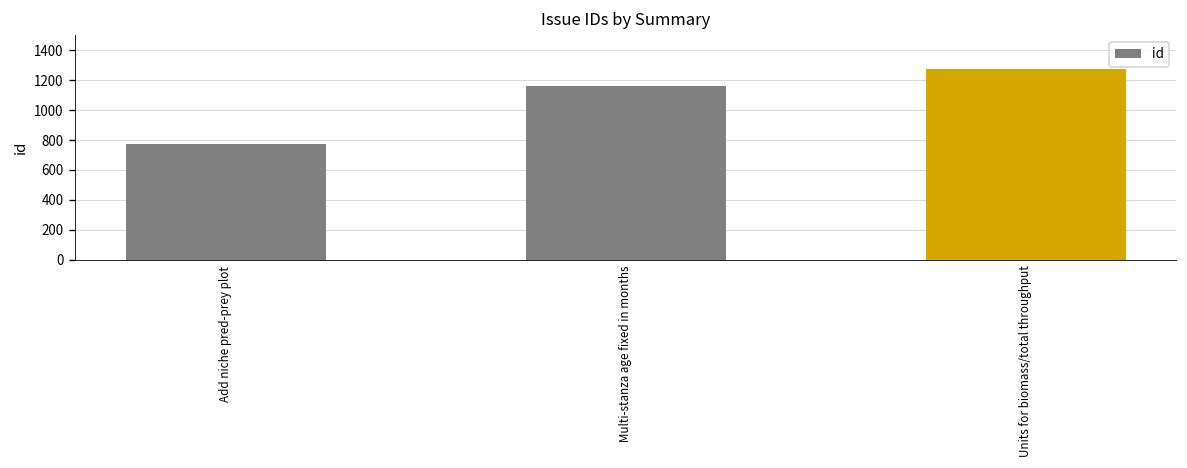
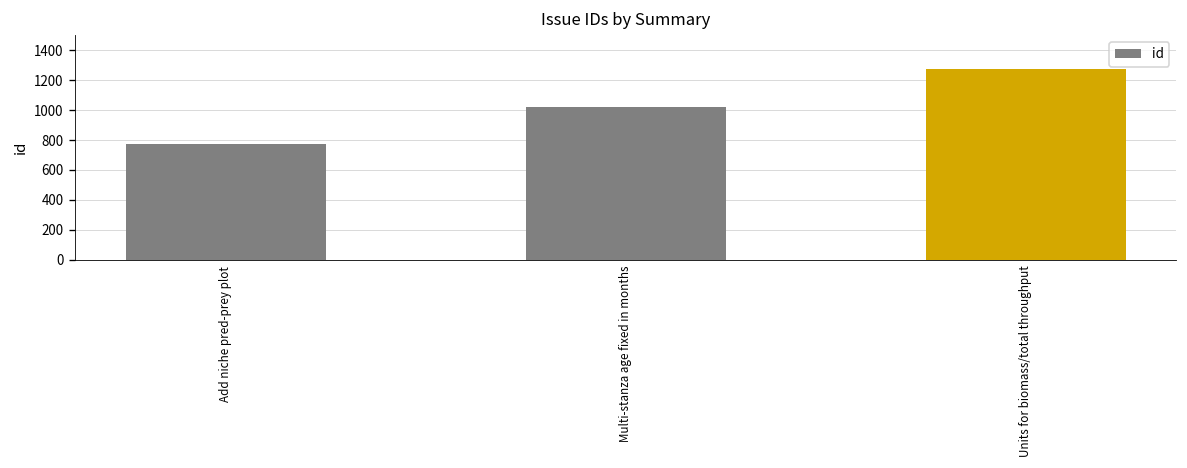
  {
    "Add niche pred-prey plot": 780,
-   "Multi-stanza age fixed in months": 1160,
+   "Multi-stanza age fixed in months": 1020,
    "Units for biomass/total throughput": 1270
  }
